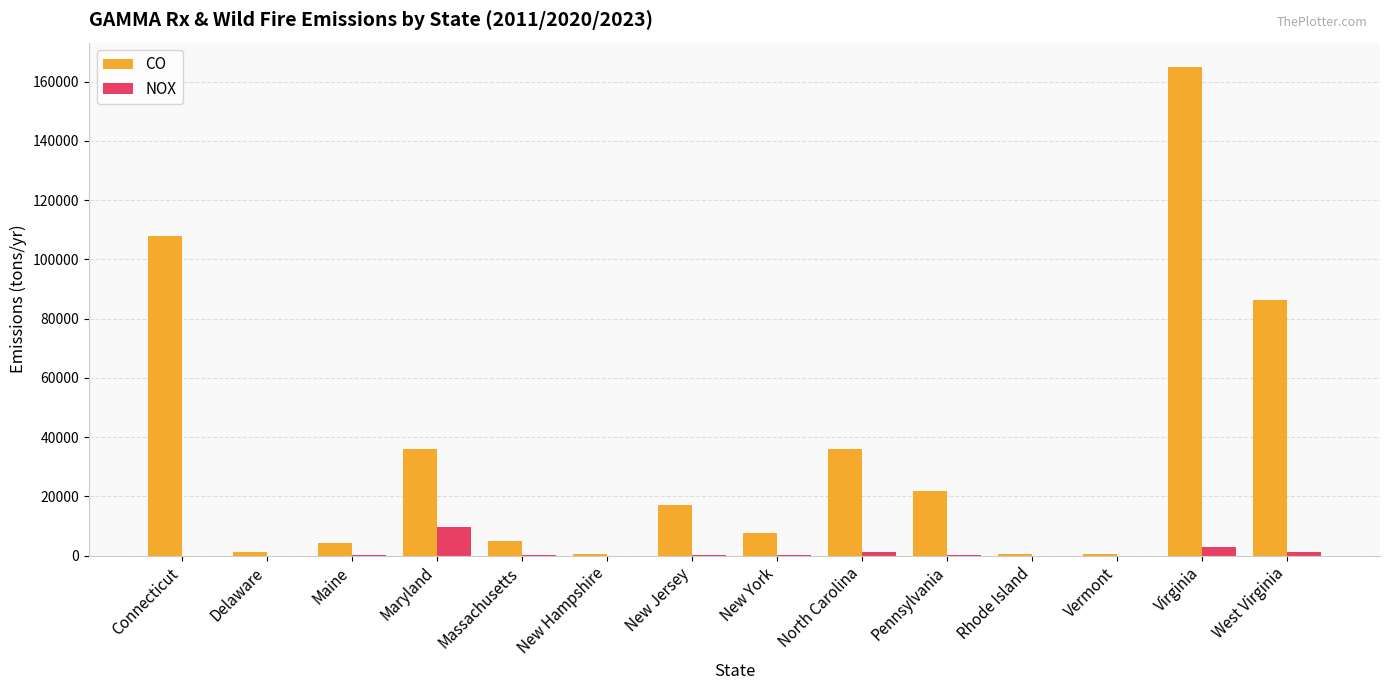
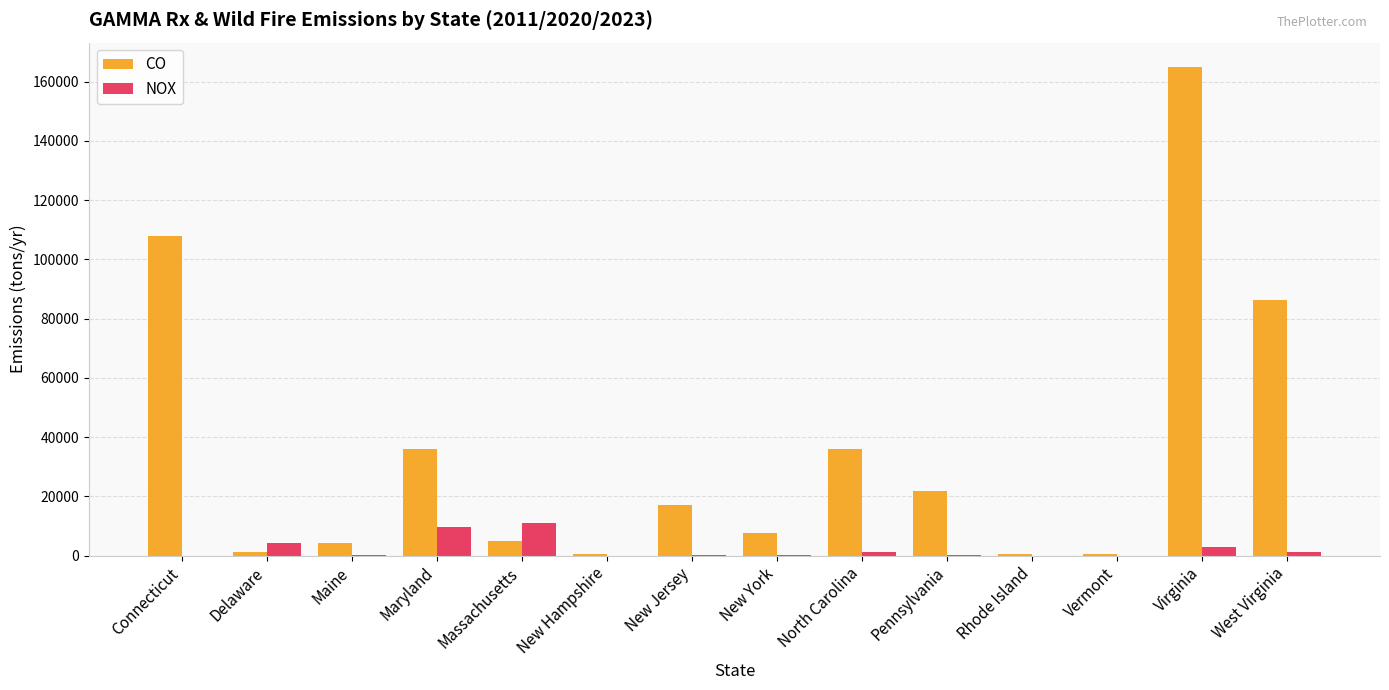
  {
    "CO": {
      "Connecticut": 108000,
      "Delaware": 1000,
      "Maine": 4000,
      "Maryland": 36000,
      "Massachusetts": 5000,
      "New Jersey": 17000,
      "New York": 8000,
      "North Carolina": 36000,
      "Pennsylvania": 22000,
      "Virginia": 165000,
      "West Virginia": 86000
    },
    "NOX": {
-     "Delaware": 0,
+     "Delaware": 4000,
      "Maryland": 10000,
-     "Massachusetts": 0,
+     "Massachusetts": 11000,
      "North Carolina": 1000,
      "Virginia": 3000,
      "West Virginia": 1000
    }
  }
